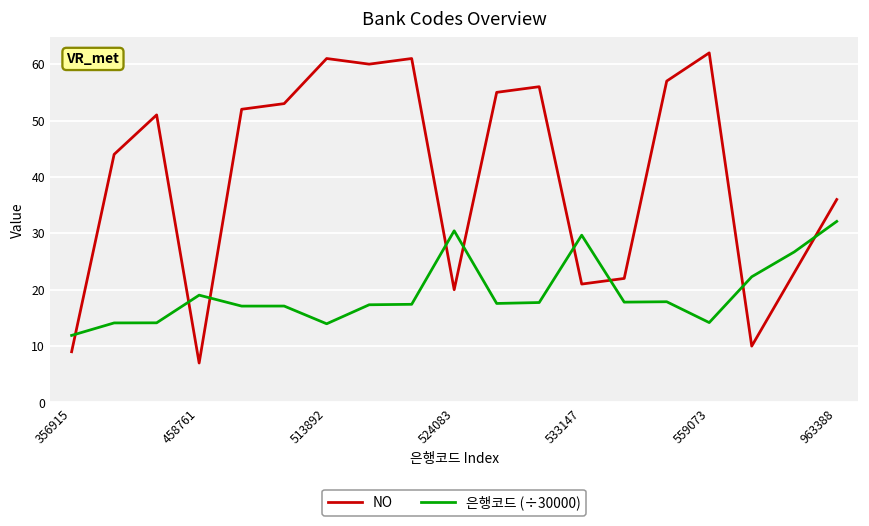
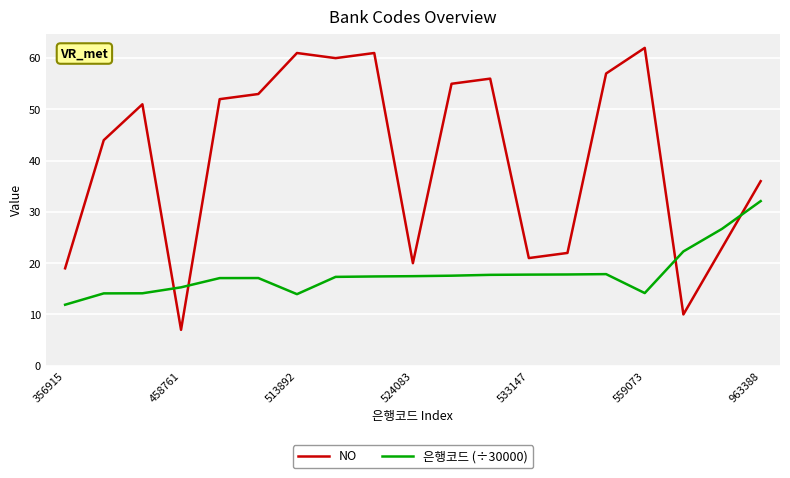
  {
    "NO": {
-     "356915": 9,
+     "356915": 19,
      "458761": 7,
      "513892": 61,
      "524083": 20,
      "533147": 21,
      "559073": 62,
      "963388": 36
    },
    "은행코드 (÷30000)": {
      "356915": 12,
-     "458761": 19,
+     "458761": 15,
      "513892": 14,
-     "524083": 30,
-     "533147": 30,
+     "524083": 17,
+     "533147": 18,
      "559073": 14,
      "963388": 32
    }
  }
